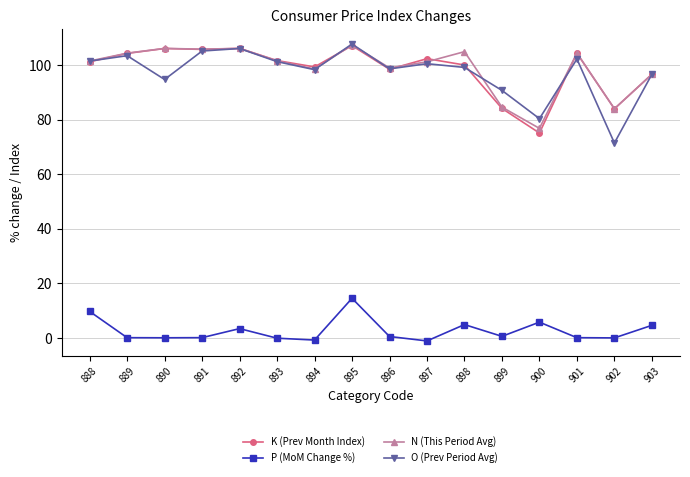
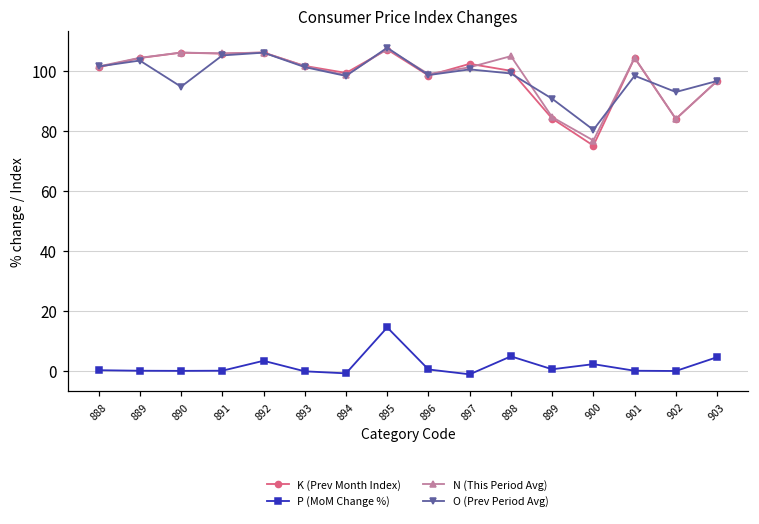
  {
    "P (MoM Change %)": {
-     "888": 10,
+     "888": 0,
      "889": 0,
      "890": 0,
      "891": 0,
      "892": 3,
      "893": 0,
      "894": -1,
      "895": 15,
      "896": 1,
      "897": -1,
      "898": 5,
      "899": 1,
-     "900": 6,
+     "900": 2,
      "901": 0,
      "902": 0,
      "903": 5
    },
    "O (Prev Period Avg)": {
      "890": 95,
      "899": 91,
      "900": 80,
-     "901": 102,
-     "902": 71
+     "901": 98,
+     "902": 93
    }
  }
